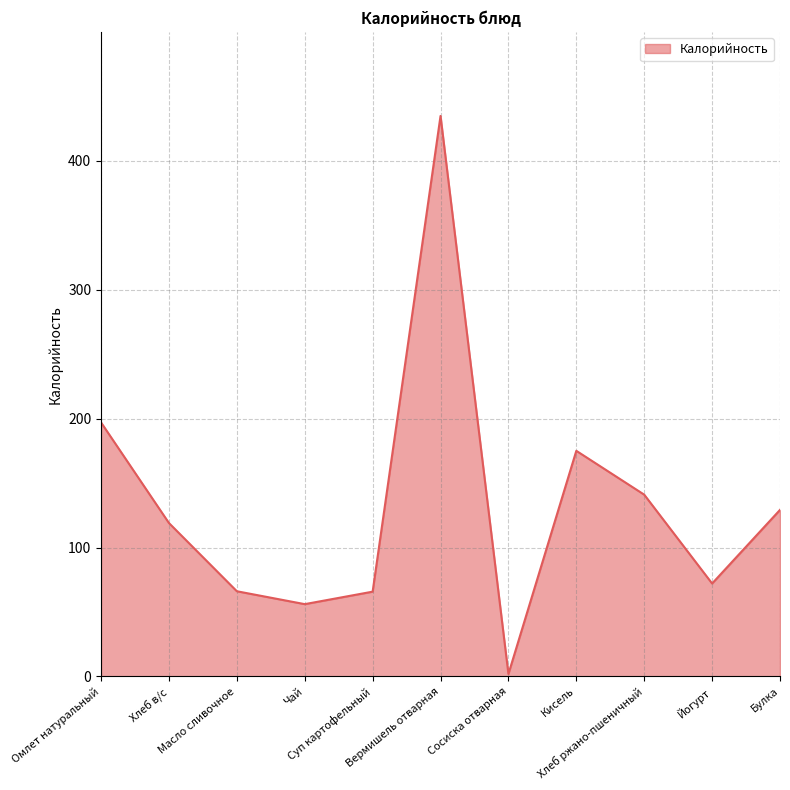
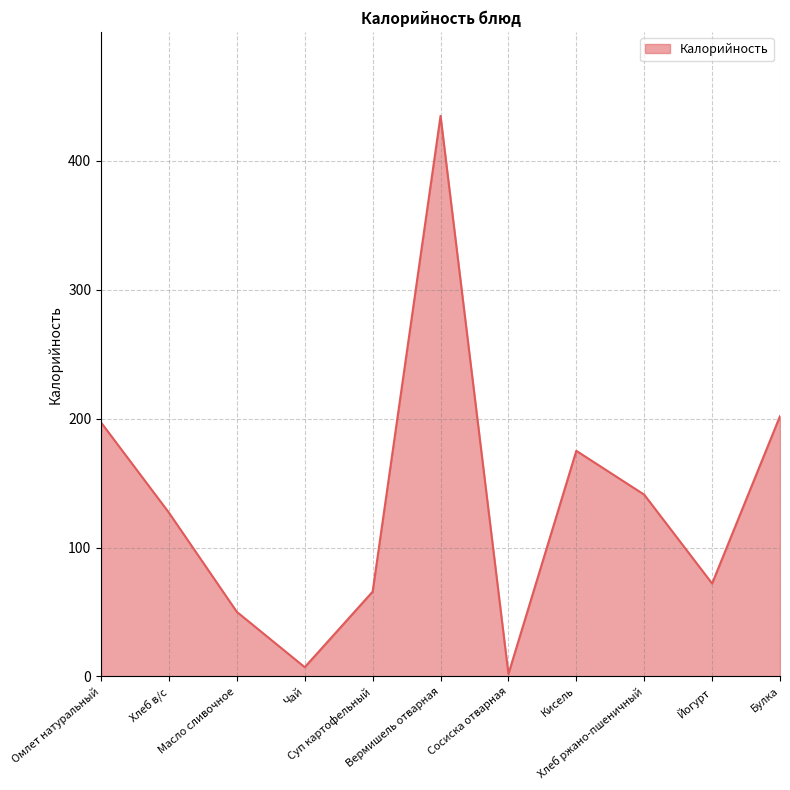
  {
    "Омлет натуральный": 197,
-   "Хлеб в/с": 119,
-   "Масло сливочное": 66,
-   "Чай": 56,
+   "Хлеб в/с": 127,
+   "Масло сливочное": 50,
+   "Чай": 7,
    "Суп картофельный": 66,
    "Вермишель отварная": 435,
    "Сосиска отварная": 2,
    "Кисель": 175,
    "Хлеб ржано-пшеничный": 141,
    "Йогурт": 72,
-   "Булка": 129
+   "Булка": 202
  }
